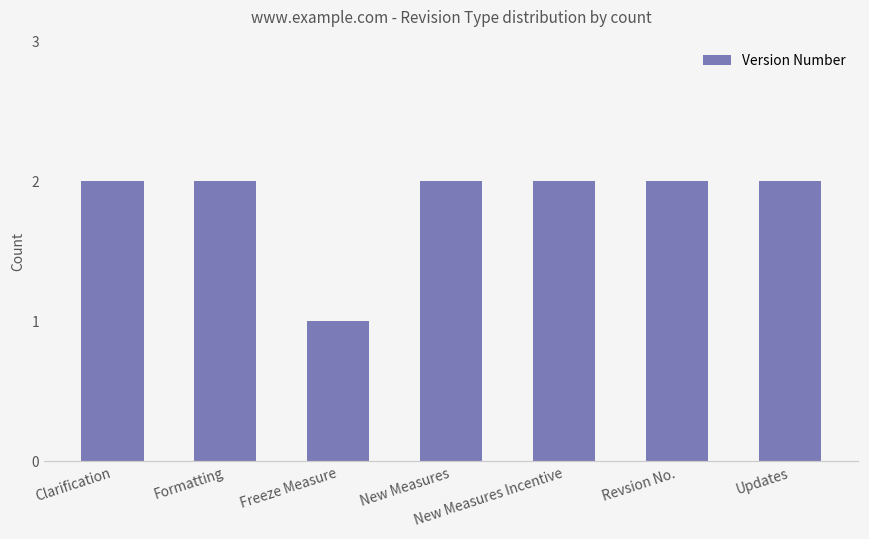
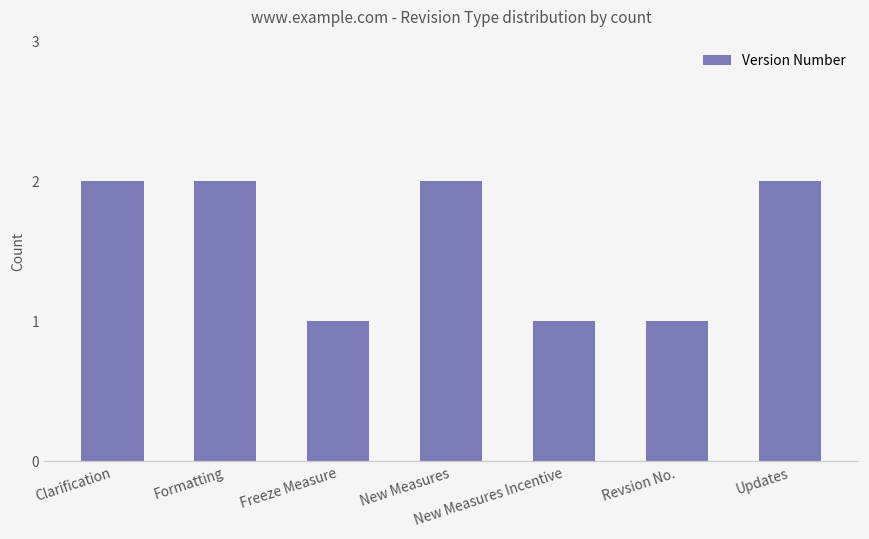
  {
    "Clarification": 2,
    "Formatting": 2,
    "Freeze Measure": 1,
    "New Measures": 2,
-   "New Measures Incentive": 2,
-   "Revsion No.": 2,
+   "New Measures Incentive": 1,
+   "Revsion No.": 1,
    "Updates": 2
  }
